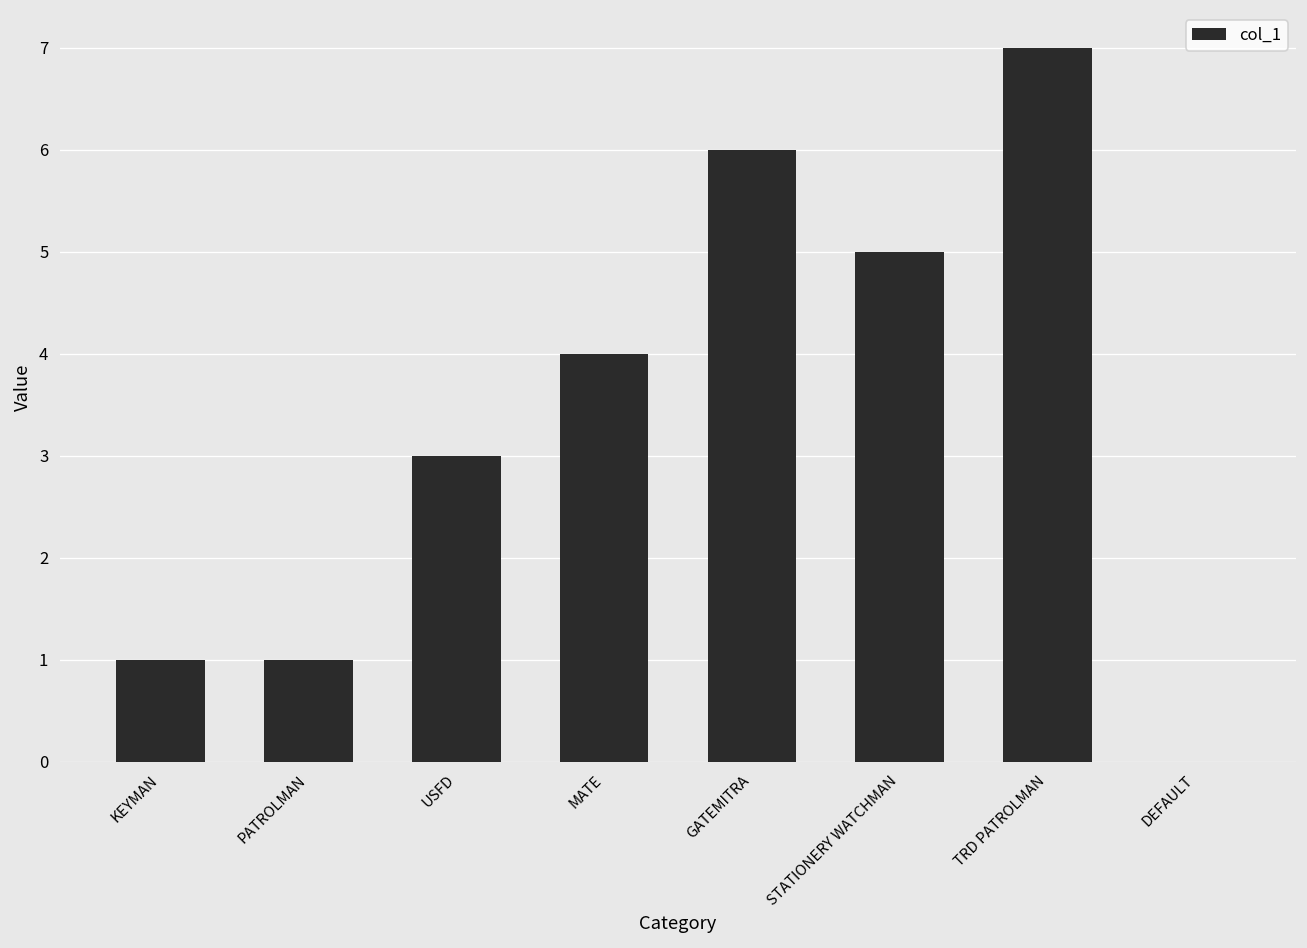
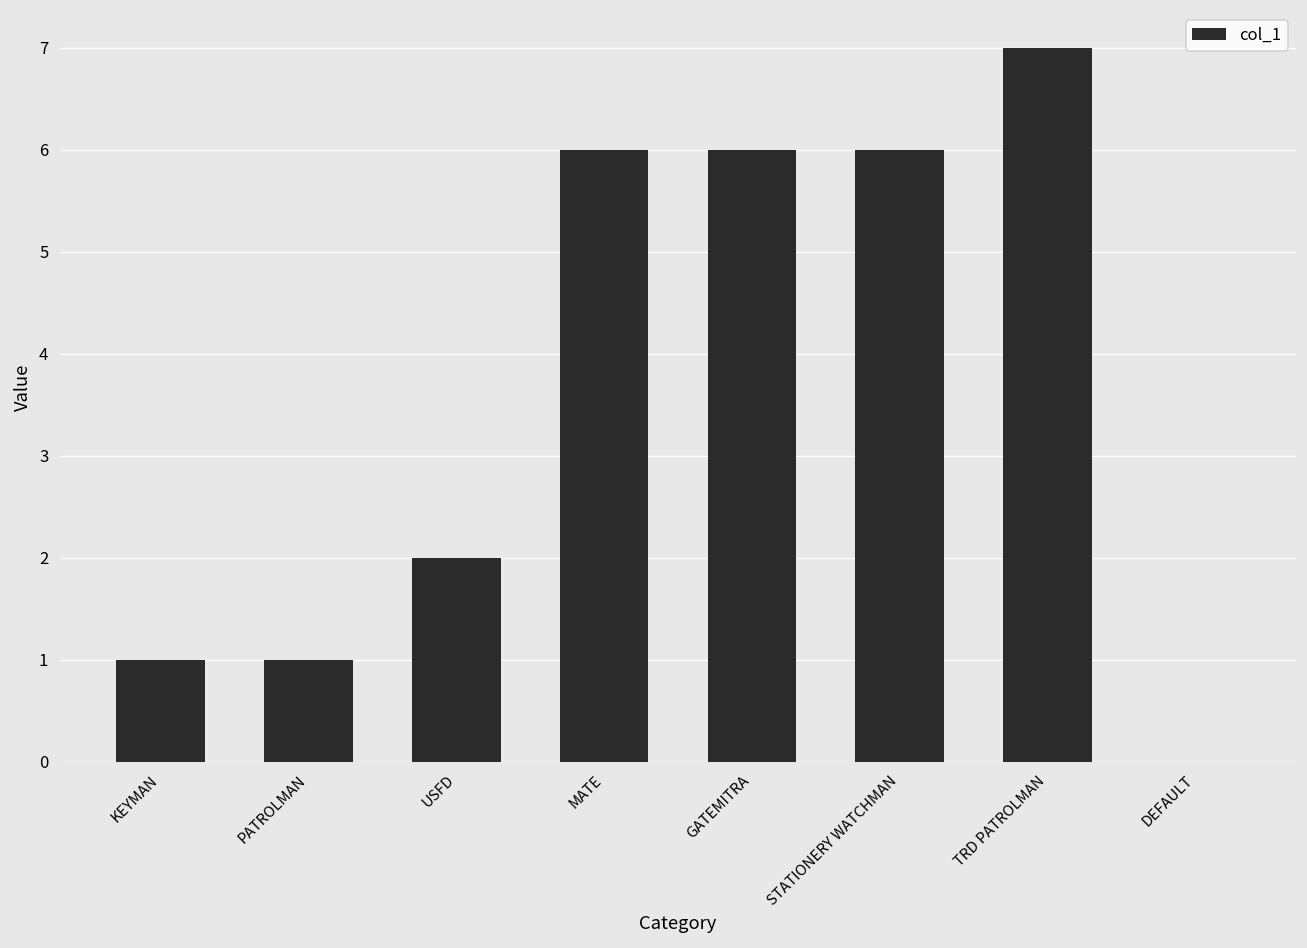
  {
    "KEYMAN": 1,
    "PATROLMAN": 1,
-   "USFD": 3,
-   "MATE": 4,
+   "USFD": 2,
+   "MATE": 6,
    "GATEMITRA": 6,
-   "STATIONERY WATCHMAN": 5,
+   "STATIONERY WATCHMAN": 6,
    "TRD PATROLMAN": 7,
    "DEFAULT": 0
  }
